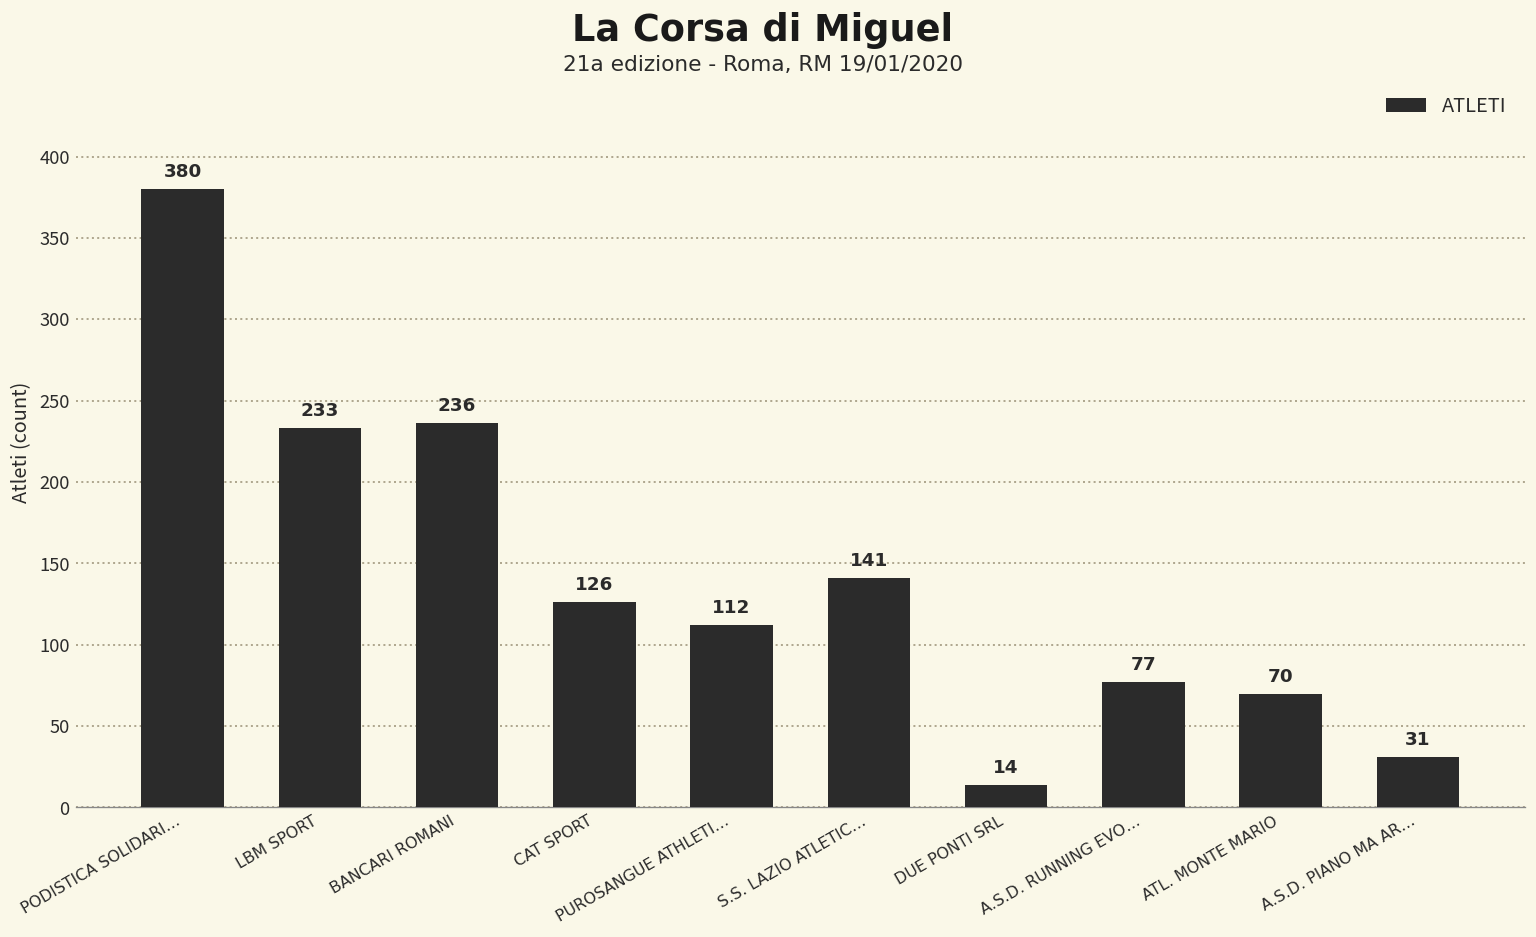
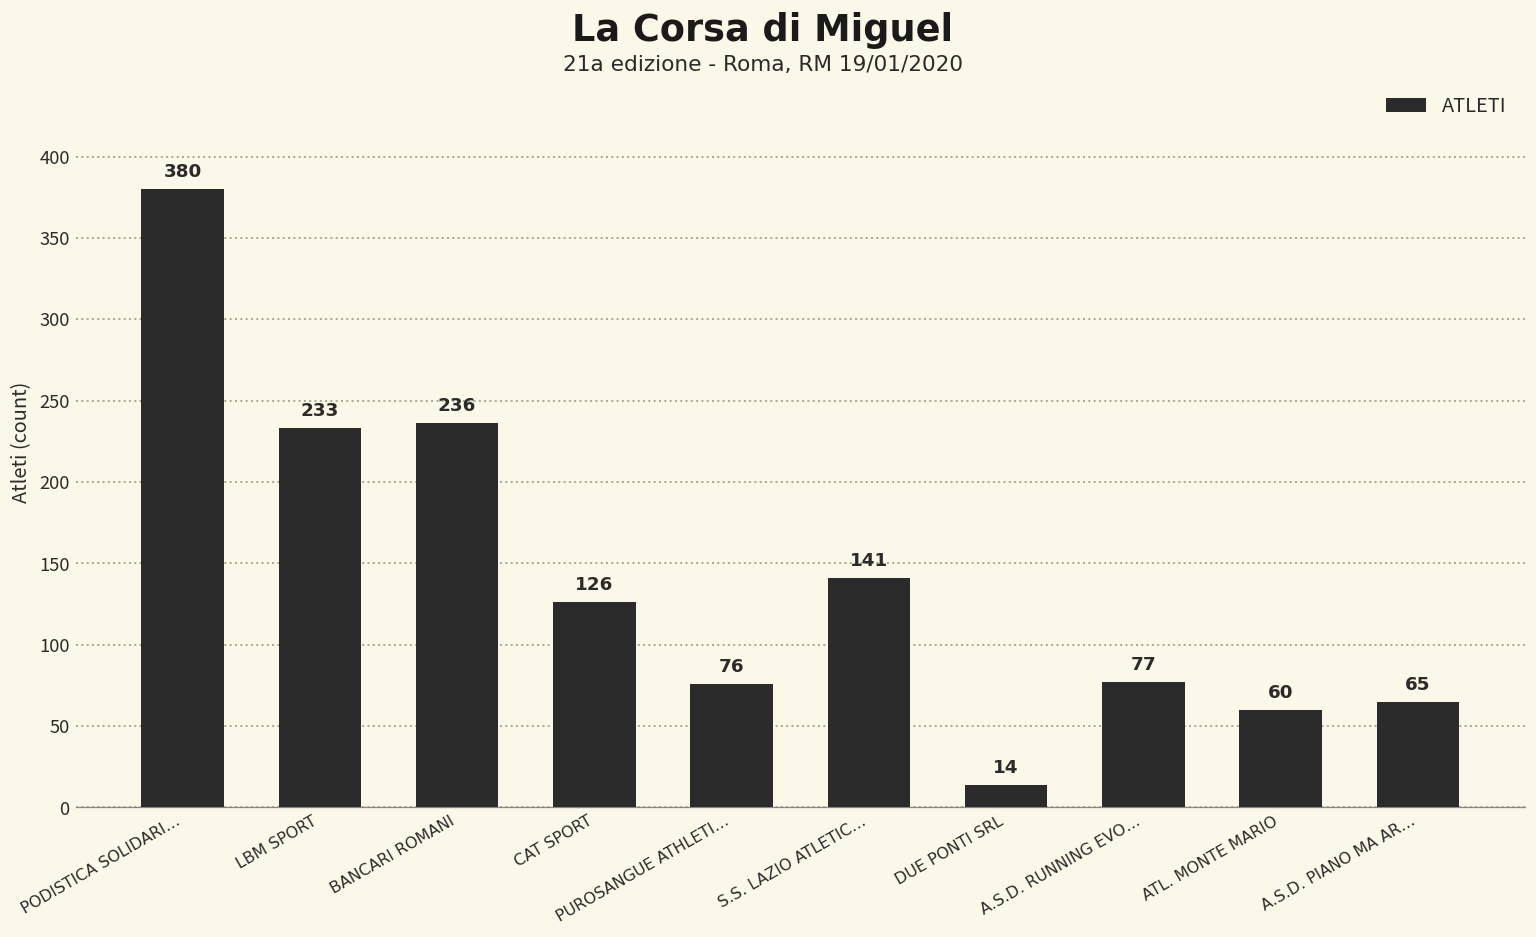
  {
    "PODISTICA SOLIDARI…": 380,
    "LBM SPORT": 233,
    "BANCARI ROMANI": 236,
    "CAT SPORT": 126,
-   "PUROSANGUE ATHLETI…": 112,
+   "PUROSANGUE ATHLETI…": 76,
    "S.S. LAZIO ATLETIC…": 141,
    "DUE PONTI SRL": 14,
    "A.S.D. RUNNING EVO…": 77,
-   "ATL. MONTE MARIO": 70,
-   "A.S.D. PIANO MA AR…": 31
+   "ATL. MONTE MARIO": 60,
+   "A.S.D. PIANO MA AR…": 65
  }
